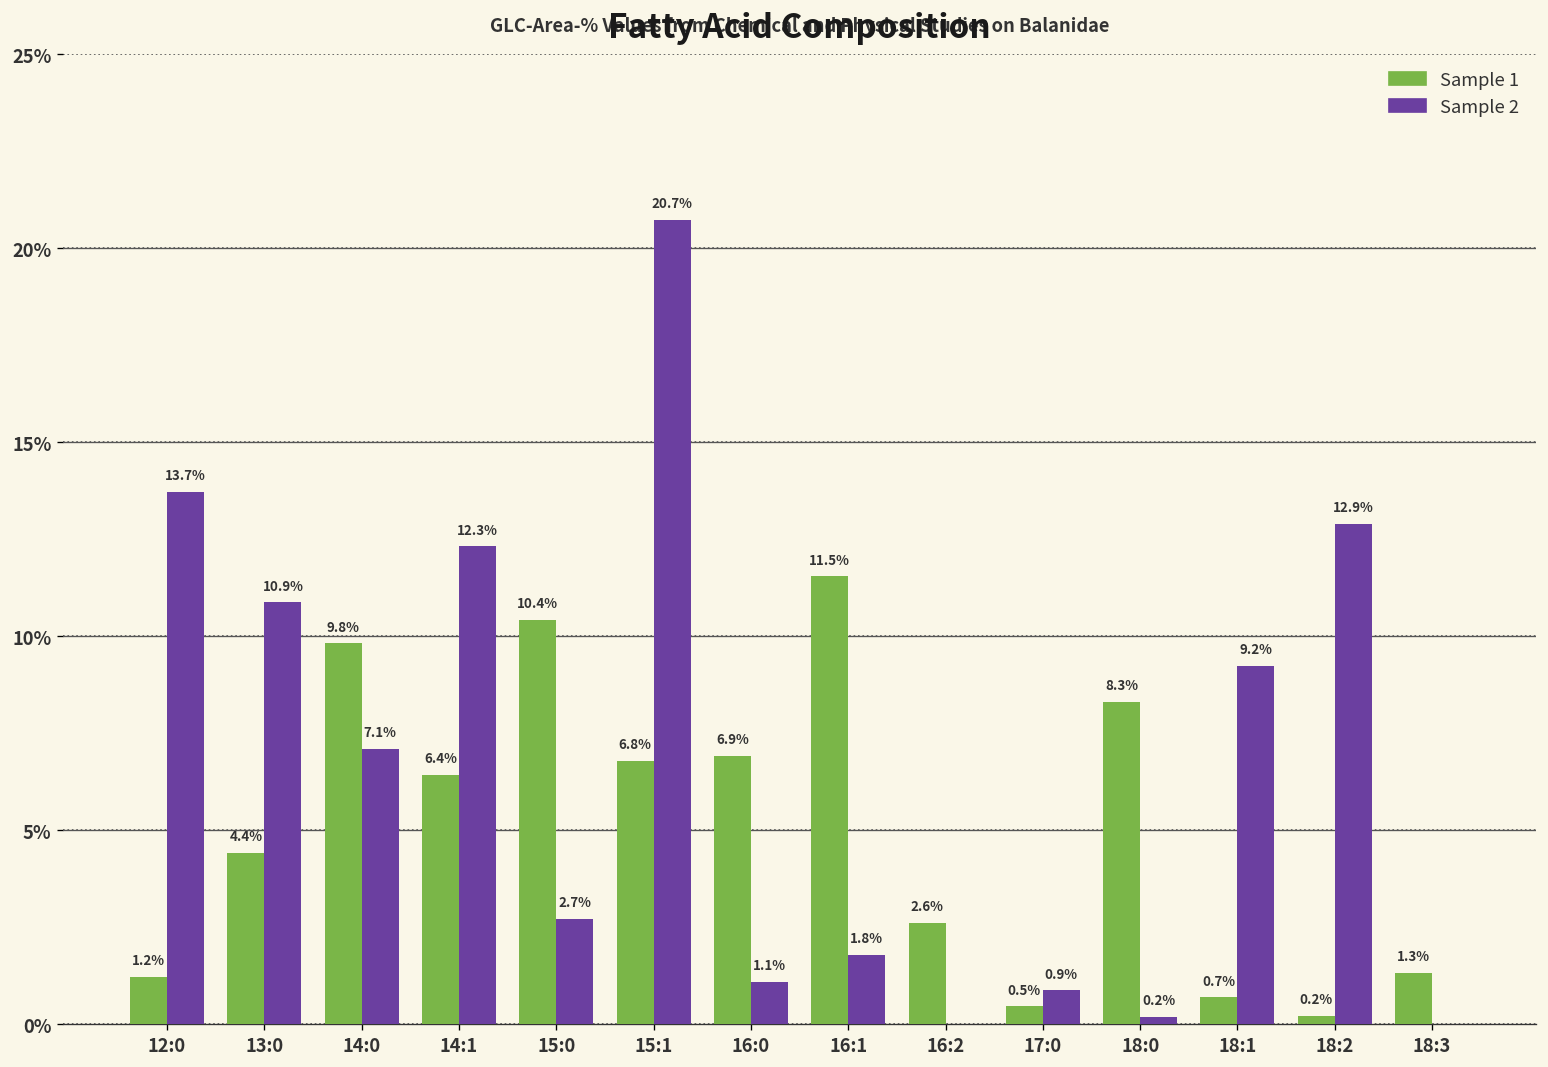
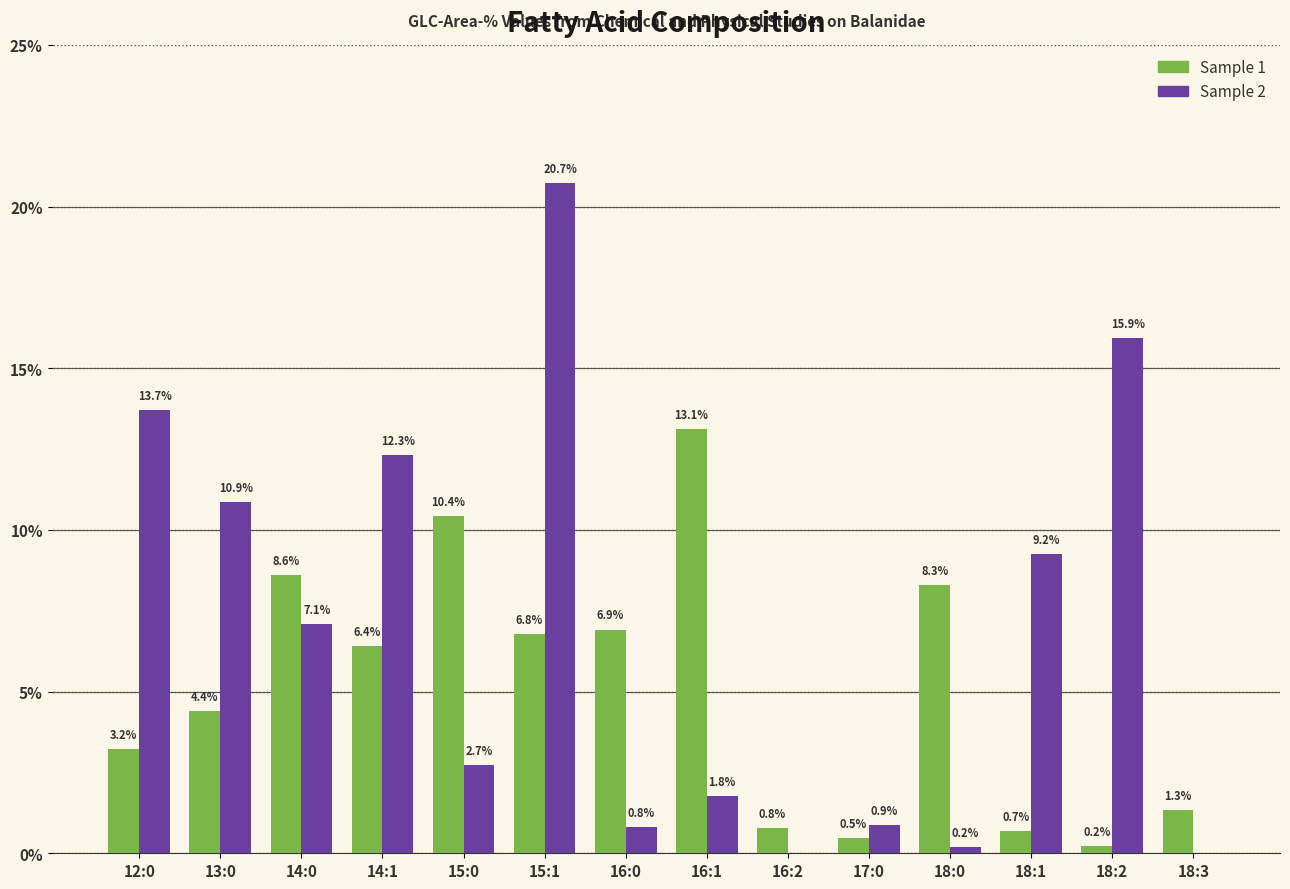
  {
    "Sample 1": {
-     "12:0": "1.2%",
+     "12:0": "3.2%",
      "13:0": "4.4%",
-     "14:0": "9.8%",
+     "14:0": "8.6%",
      "14:1": "6.4%",
      "15:0": "10.4%",
      "15:1": "6.8%",
      "16:0": "6.9%",
-     "16:1": "11.5%",
-     "16:2": "2.6%",
+     "16:1": "13.1%",
+     "16:2": "0.8%",
      "17:0": "0.5%",
      "18:0": "8.3%",
      "18:1": "0.7%",
      "18:2": "0.2%",
      "18:3": "1.3%"
    },
    "Sample 2": {
      "12:0": "13.7%",
      "13:0": "10.9%",
      "14:0": "7.1%",
      "14:1": "12.3%",
      "15:0": "2.7%",
      "15:1": "20.7%",
-     "16:0": "1.1%",
+     "16:0": "0.8%",
      "16:1": "1.8%",
      "17:0": "0.9%",
      "18:0": "0.2%",
      "18:1": "9.2%",
-     "18:2": "12.9%"
+     "18:2": "15.9%"
    }
  }
